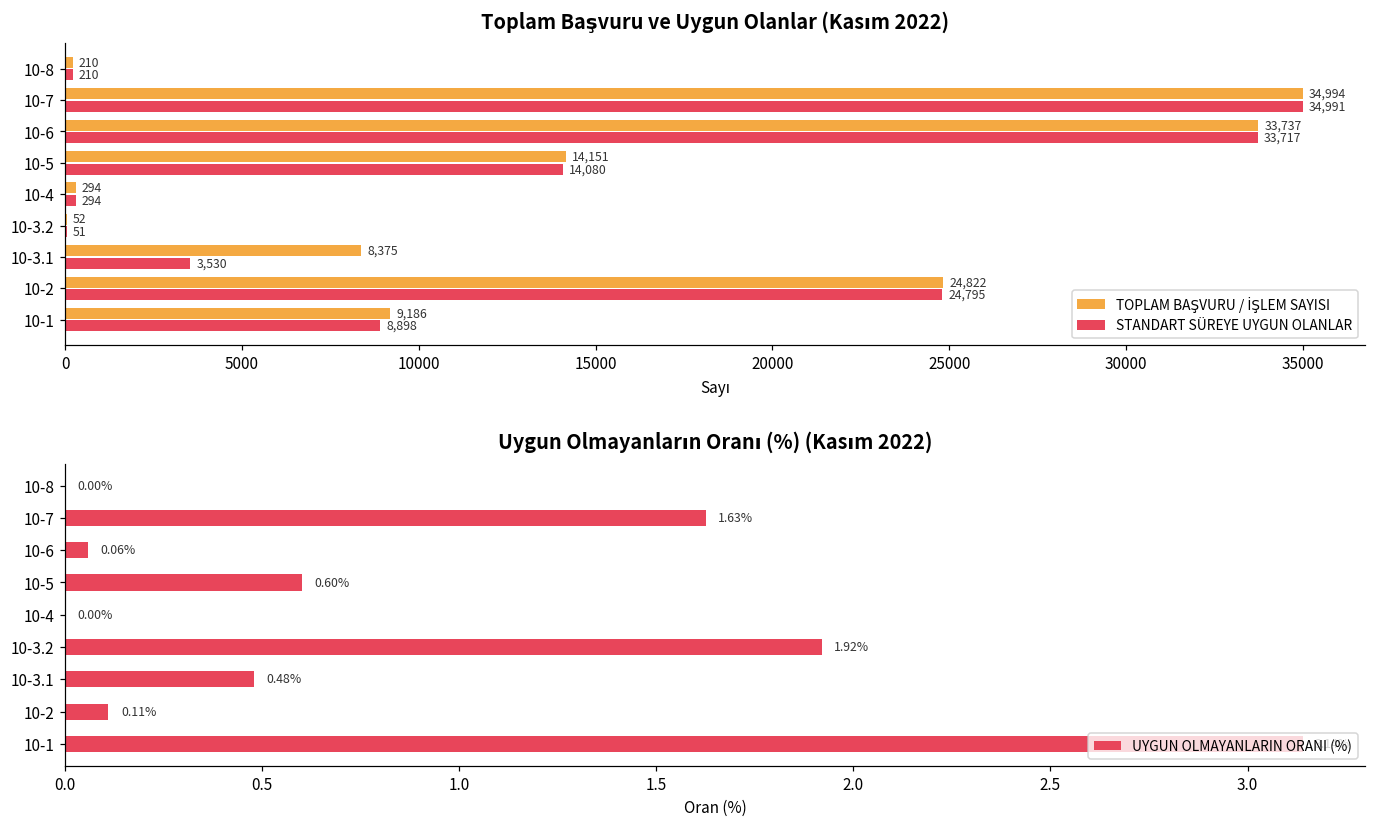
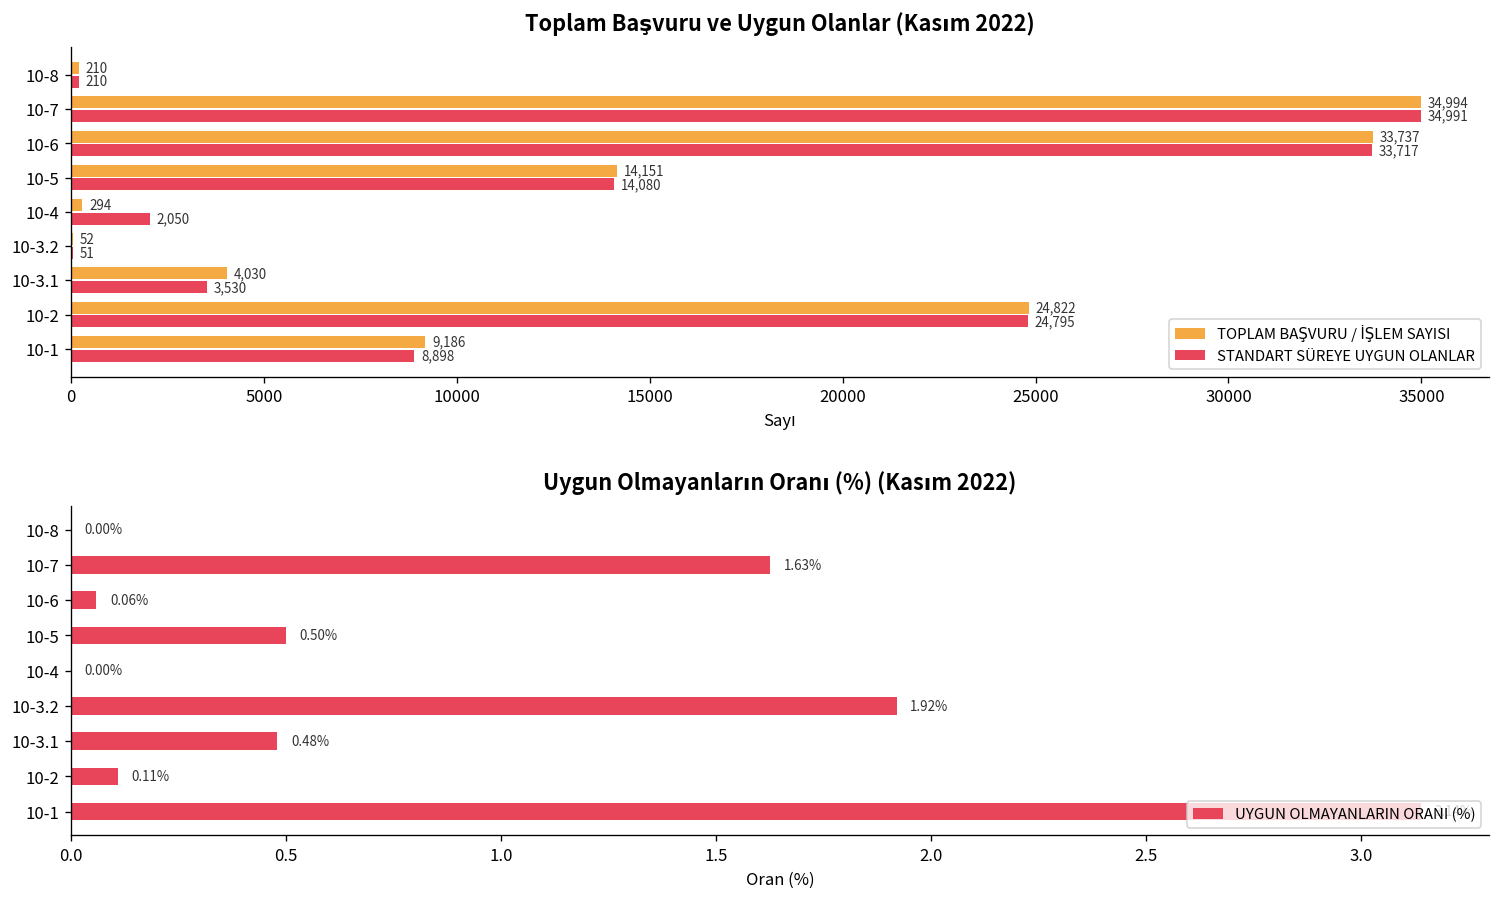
  {
    "Toplam Başvuru ve Uygun Olanlar (Kasım 2022)": {
      "TOPLAM BAŞVURU / İŞLEM SAYISI": {
        "10-8": "210",
        "10-7": "34,994",
        "10-6": "33,737",
        "10-5": "14,151",
        "10-4": "294",
        "10-3.2": "52",
-       "10-3.1": "8,375",
+       "10-3.1": "4,030",
        "10-2": "24,822",
        "10-1": "9,186"
      },
      "STANDART SÜREYE UYGUN OLANLAR": {
        "10-8": "210",
        "10-7": "34,991",
        "10-6": "33,717",
        "10-5": "14,080",
-       "10-4": "294",
+       "10-4": "2,050",
        "10-3.2": "51",
        "10-3.1": "3,530",
        "10-2": "24,795",
        "10-1": "8,898"
      }
    },
    "Uygun Olmayanların Oranı (%) (Kasım 2022)": {
      "10-8": "0.00%",
      "10-7": "1.63%",
      "10-6": "0.06%",
-     "10-5": "0.60%",
+     "10-5": "0.50%",
      "10-4": "0.00%",
      "10-3.2": "1.92%",
      "10-3.1": "0.48%",
      "10-2": "0.11%"
    }
  }
